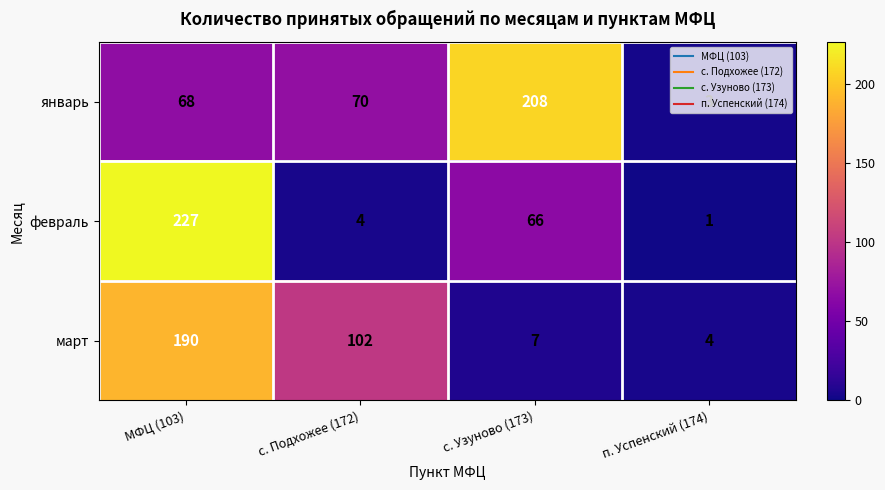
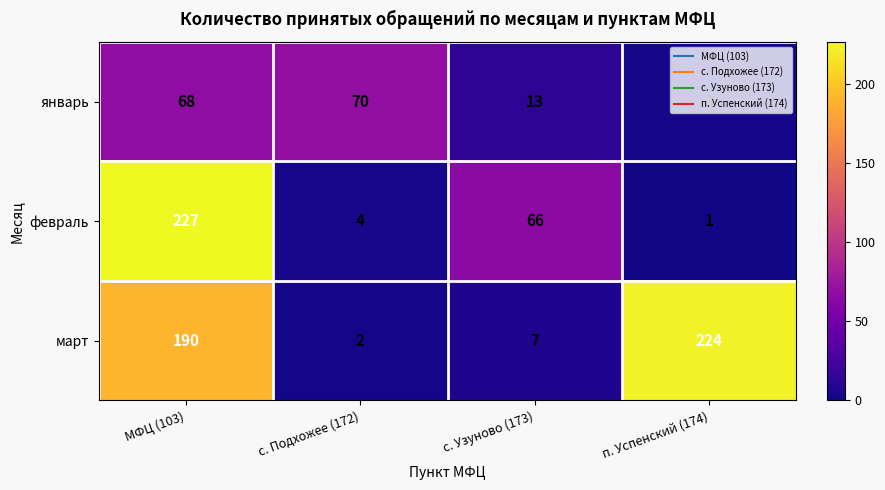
  {
    "январь": {
      "МФЦ (103)": 68,
      "с. Подхожее (172)": 70,
-     "с. Узуново (173)": 208
+     "с. Узуново (173)": 13
    },
    "февраль": {
      "МФЦ (103)": 227,
      "с. Подхожее (172)": 4,
      "с. Узуново (173)": 66,
      "п. Успенский (174)": 1
    },
    "март": {
      "МФЦ (103)": 190,
-     "с. Подхожее (172)": 102,
+     "с. Подхожее (172)": 2,
      "с. Узуново (173)": 7,
-     "п. Успенский (174)": 4
+     "п. Успенский (174)": 224
    }
  }
